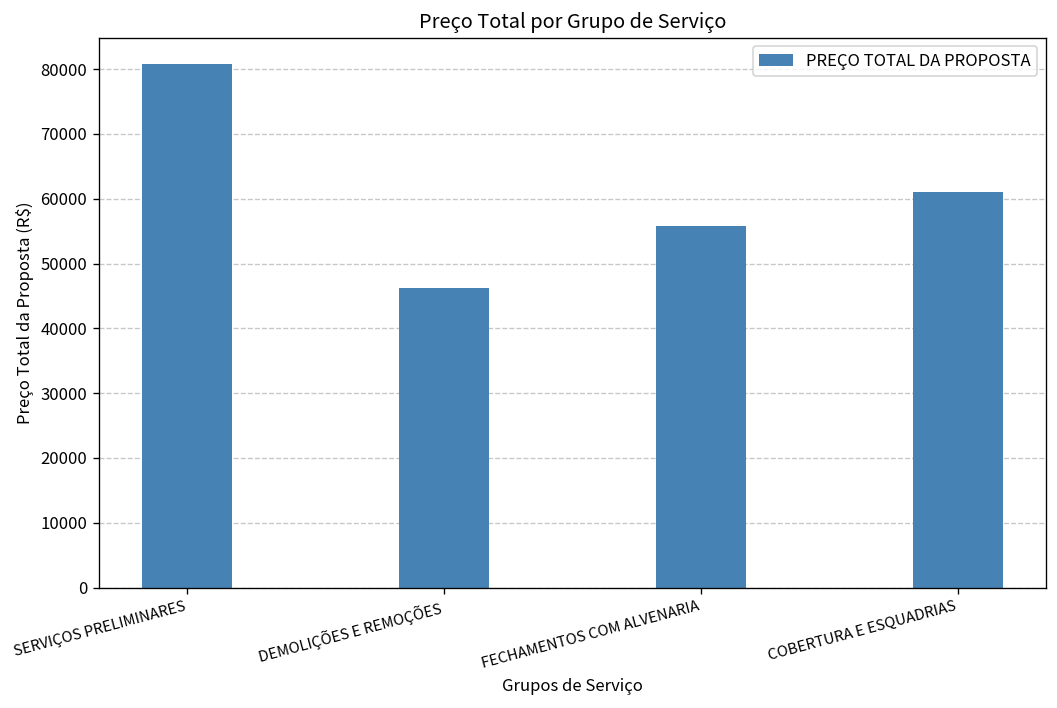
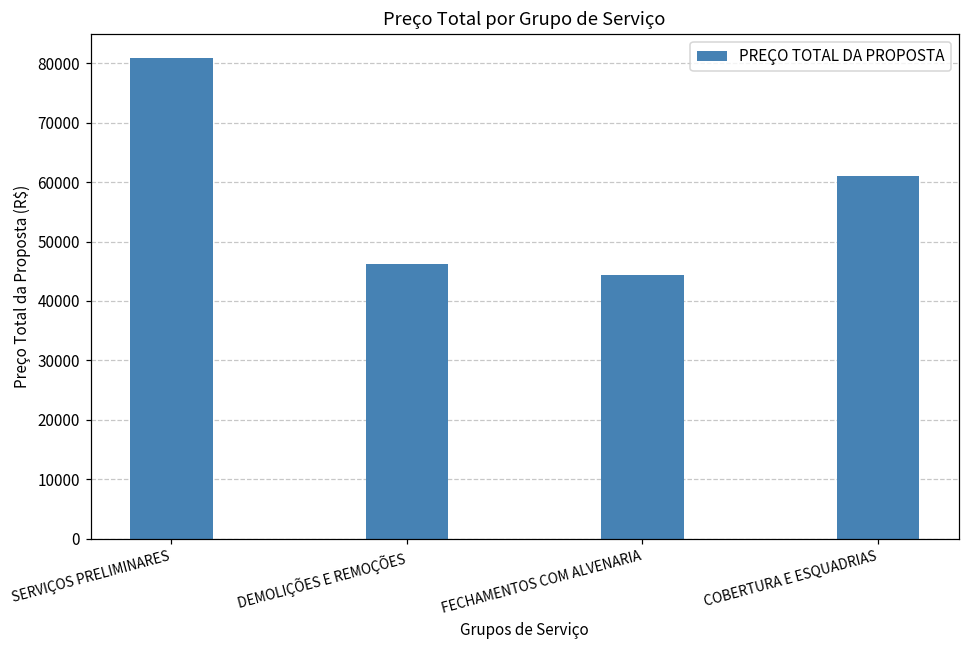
  {
    "SERVIÇOS PRELIMINARES": 81000,
    "DEMOLIÇÕES E REMOÇÕES": 46000,
-   "FECHAMENTOS COM ALVENARIA": 56000,
+   "FECHAMENTOS COM ALVENARIA": 44000,
    "COBERTURA E ESQUADRIAS": 61000
  }
